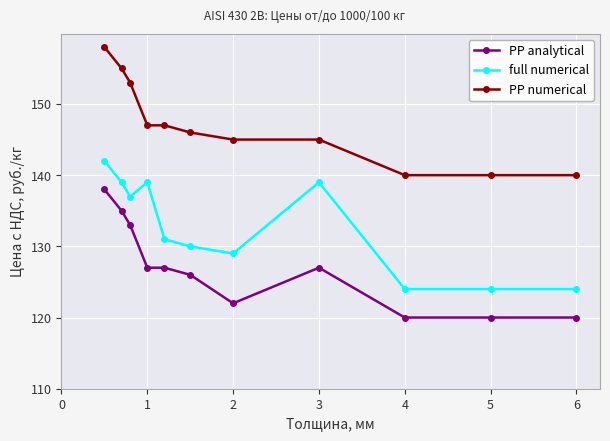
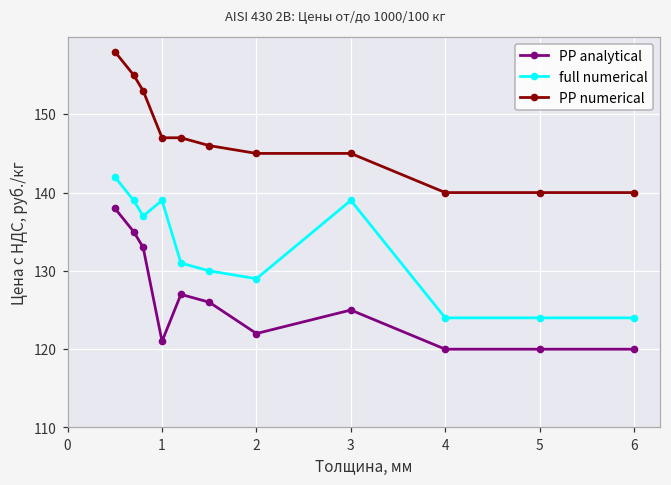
  {
    "PP analytical": {
-     "1": 127,
+     "1": 121,
      "2": 122,
-     "3": 127,
+     "3": 125,
      "4": 120,
      "5": 120,
      "6": 120
    },
    "full numerical": {
      "1": 139,
      "2": 129,
      "3": 139,
      "4": 124,
      "5": 124,
      "6": 124
    },
    "PP numerical": {
      "1": 147,
      "2": 145,
      "3": 145,
      "4": 140,
      "5": 140,
      "6": 140
    }
  }
